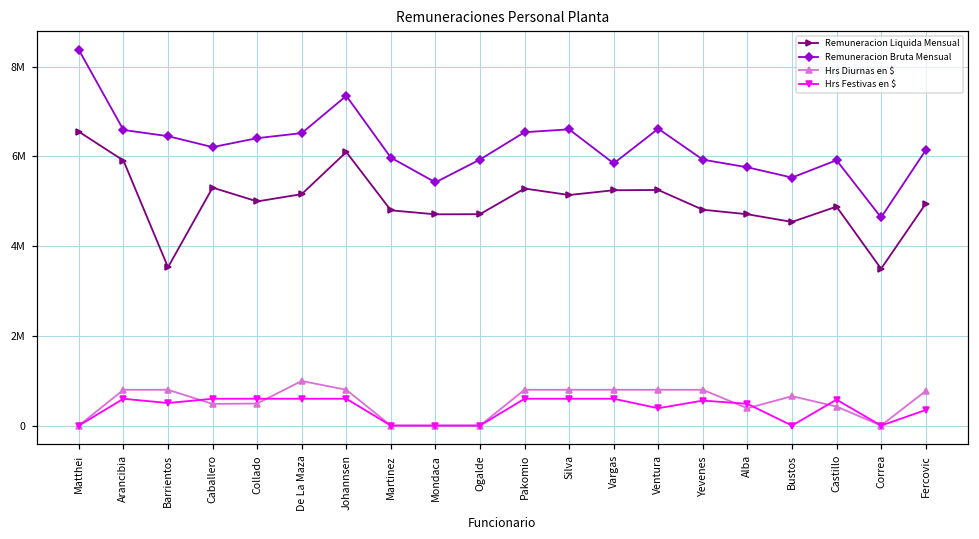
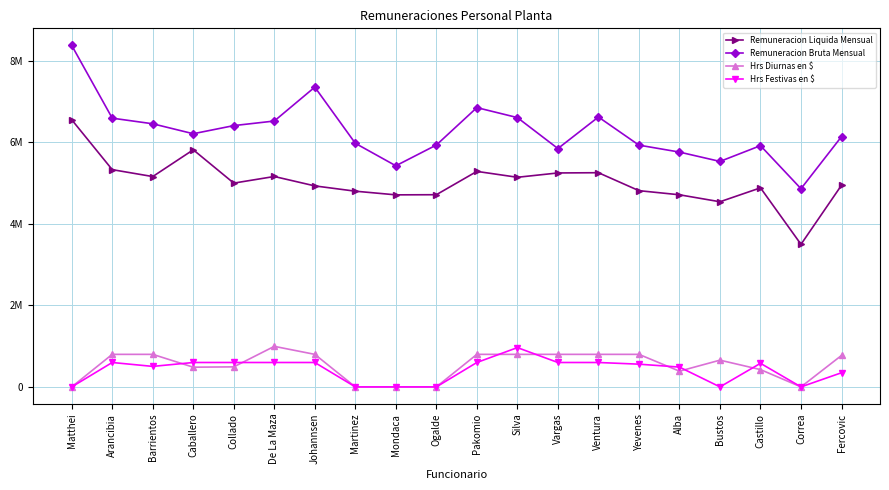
  {
    "Remuneracion Liquida Mensual": {
      "Matthei": 6500000,
-     "Arancibia": 5900000,
-     "Barrientos": 3500000,
-     "Caballero": 5300000,
+     "Arancibia": 5300000,
+     "Barrientos": 5200000,
+     "Caballero": 5800000,
      "Collado": 5000000,
      "De La Maza": 5200000,
-     "Johannsen": 6100000,
+     "Johannsen": 4900000,
      "Martinez": 4800000,
      "Mondaca": 4700000,
      "Ogalde": 4700000,
      "Pakomio": 5300000,
      "Silva": 5100000,
      "Vargas": 5200000,
      "Ventura": 5300000,
      "Yevenes": 4800000,
      "Alba": 4700000,
      "Bustos": 4500000,
      "Castillo": 4900000,
      "Correa": 3500000,
      "Fercovic": 4900000
    },
    "Remuneracion Bruta Mensual": {
      "Matthei": 8400000,
      "Arancibia": 6600000,
      "Barrientos": 6500000,
      "Caballero": 6200000,
      "Collado": 6400000,
      "De La Maza": 6500000,
      "Johannsen": 7300000,
      "Martinez": 6000000,
      "Mondaca": 5400000,
      "Ogalde": 5900000,
-     "Pakomio": 6500000,
+     "Pakomio": 6800000,
      "Silva": 6600000,
      "Vargas": 5800000,
      "Ventura": 6600000,
      "Yevenes": 5900000,
      "Alba": 5800000,
      "Bustos": 5500000,
      "Castillo": 5900000,
-     "Correa": 4600000,
+     "Correa": 4900000,
      "Fercovic": 6100000
    },
    "Hrs Diurnas en $": {
      "Arancibia": 800000,
      "Barrientos": 800000,
      "Caballero": 500000,
      "Collado": 500000,
      "De La Maza": 1000000,
      "Johannsen": 800000,
      "Pakomio": 800000,
      "Silva": 800000,
      "Vargas": 800000,
      "Ventura": 800000,
      "Yevenes": 800000,
      "Alba": 400000,
      "Bustos": 700000,
      "Castillo": 400000,
      "Fercovic": 800000
    },
    "Hrs Festivas en $": {
      "Arancibia": 600000,
      "Barrientos": 500000,
      "Caballero": 600000,
      "Collado": 600000,
      "De La Maza": 600000,
      "Johannsen": 600000,
      "Pakomio": 600000,
-     "Silva": 600000,
+     "Silva": 1000000,
      "Vargas": 600000,
-     "Ventura": 400000,
+     "Ventura": 600000,
      "Yevenes": 600000,
      "Alba": 500000,
      "Bustos": 0,
      "Castillo": 600000,
      "Fercovic": 300000
    }
  }
